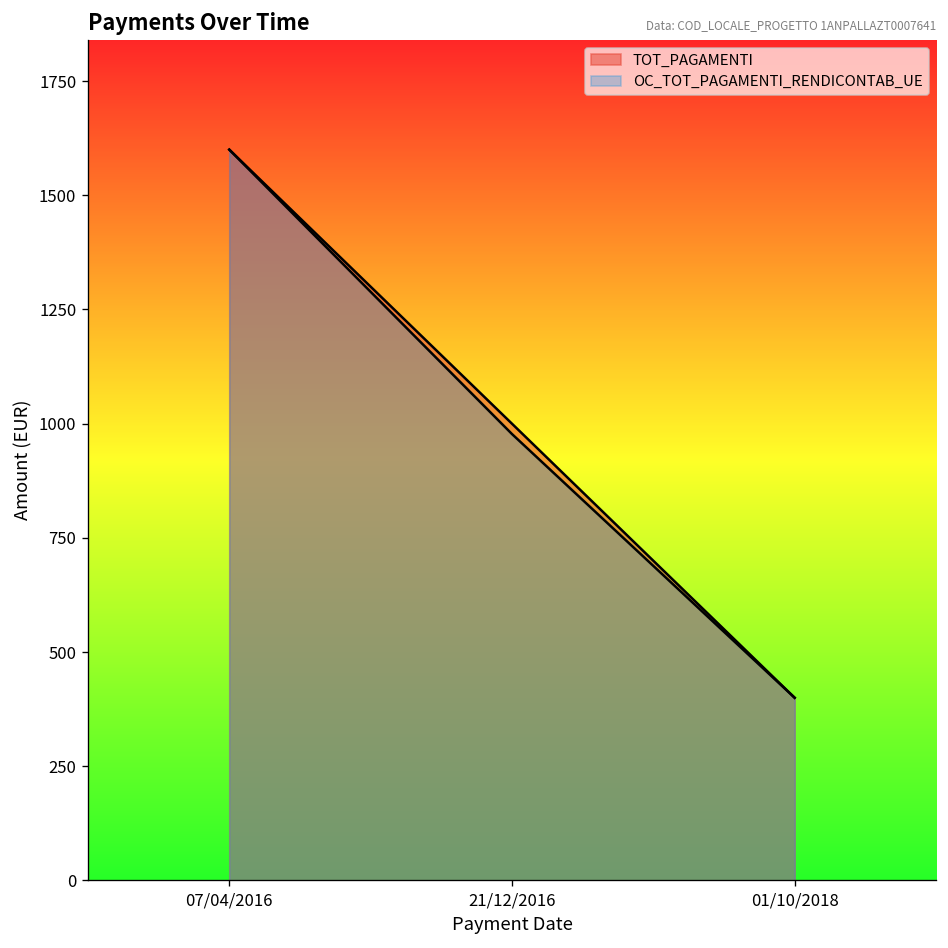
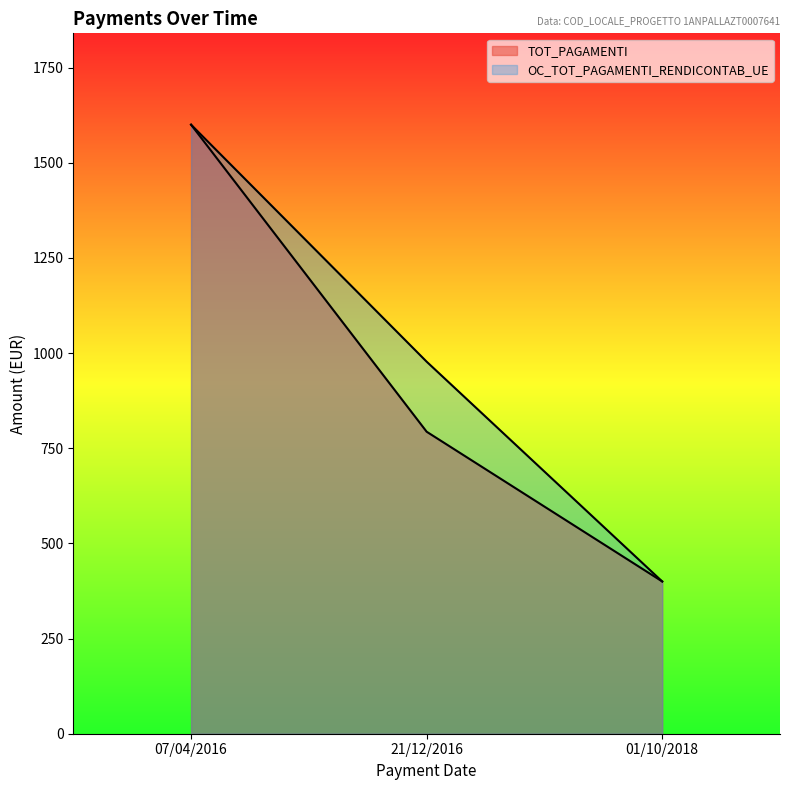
  {
    "TOT_PAGAMENTI": {
-     "21/12/2016": 1000
+     "21/12/2016": 790
    },
    "OC_TOT_PAGAMENTI_RENDICONTAB_UE": {
      "21/12/2016": 980
    }
  }
